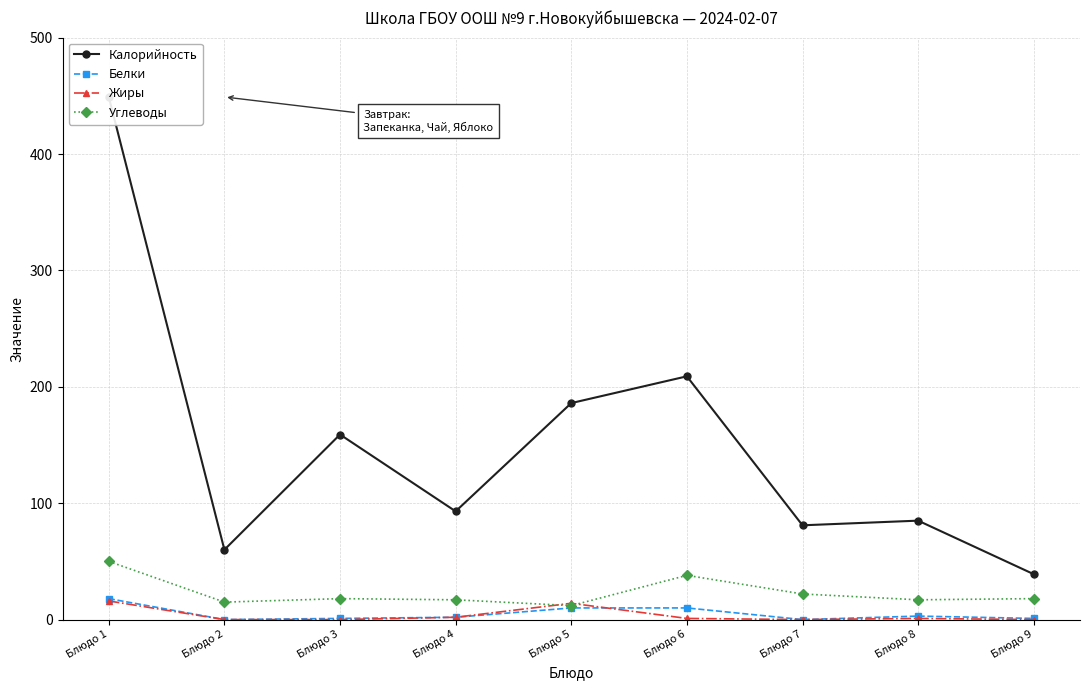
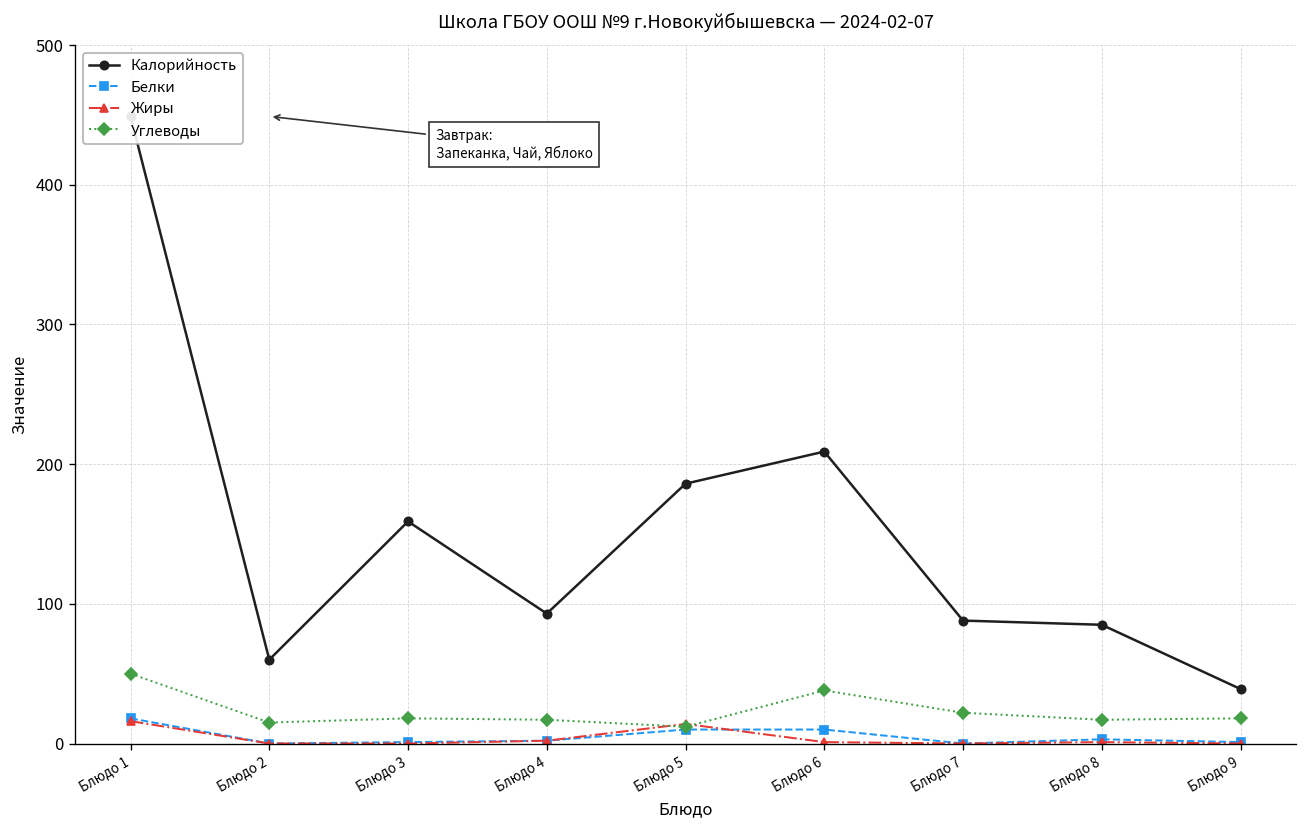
  {
    "Калорийность": {
      "Блюдо 2": 60,
      "Блюдо 3": 159,
      "Блюдо 4": 93,
      "Блюдо 5": 186,
      "Блюдо 6": 209,
-     "Блюдо 7": 81,
+     "Блюдо 7": 88,
      "Блюдо 8": 85,
      "Блюдо 9": 39
    },
    "Белки": {
      "Блюдо 6": 10
    },
    "Жиры": {
      "Блюдо 6": 1
    },
    "Углеводы": {
      "Блюдо 1": 50,
      "Блюдо 2": 15,
      "Блюдо 3": 18,
      "Блюдо 4": 17,
      "Блюдо 6": 38,
      "Блюдо 7": 22,
      "Блюдо 8": 17,
      "Блюдо 9": 18
    }
  }
